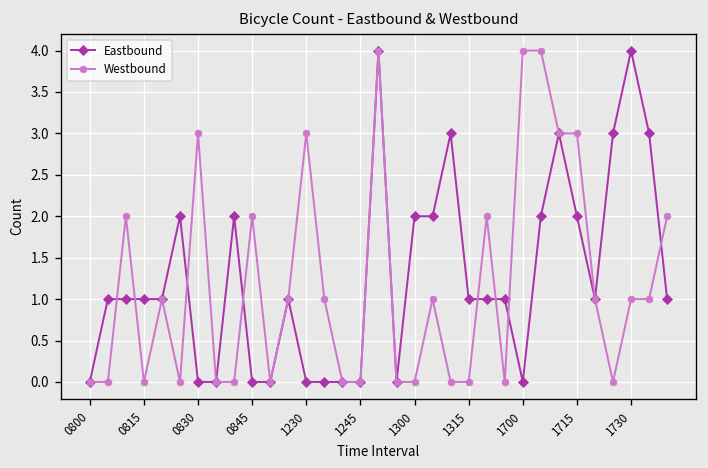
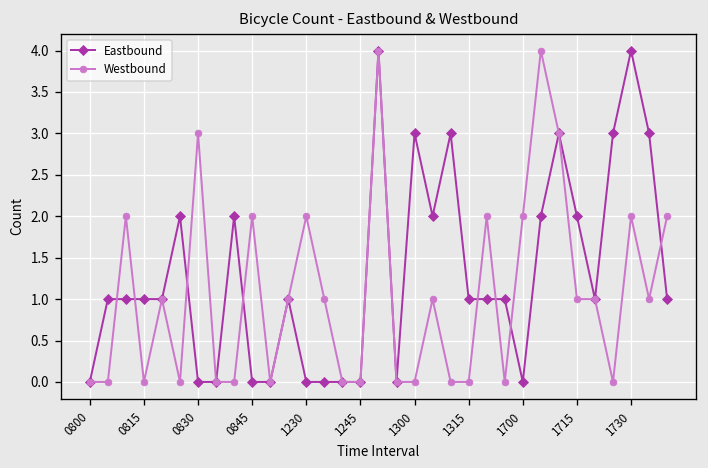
  {
    "Eastbound": {
      "0815": 1,
      "0830": 0,
      "0845": 0,
      "1230": 0,
-     "1300": 2,
+     "1300": 3,
      "1315": 1,
      "1700": 0,
      "1715": 2,
      "1730": 4
    },
    "Westbound": {
      "0815": 0,
      "0830": 3,
      "0845": 2,
-     "1230": 3,
+     "1230": 2,
      "1300": 0,
      "1315": 0,
-     "1700": 4,
-     "1715": 3,
-     "1730": 1
+     "1700": 2,
+     "1715": 1,
+     "1730": 2
    }
  }
